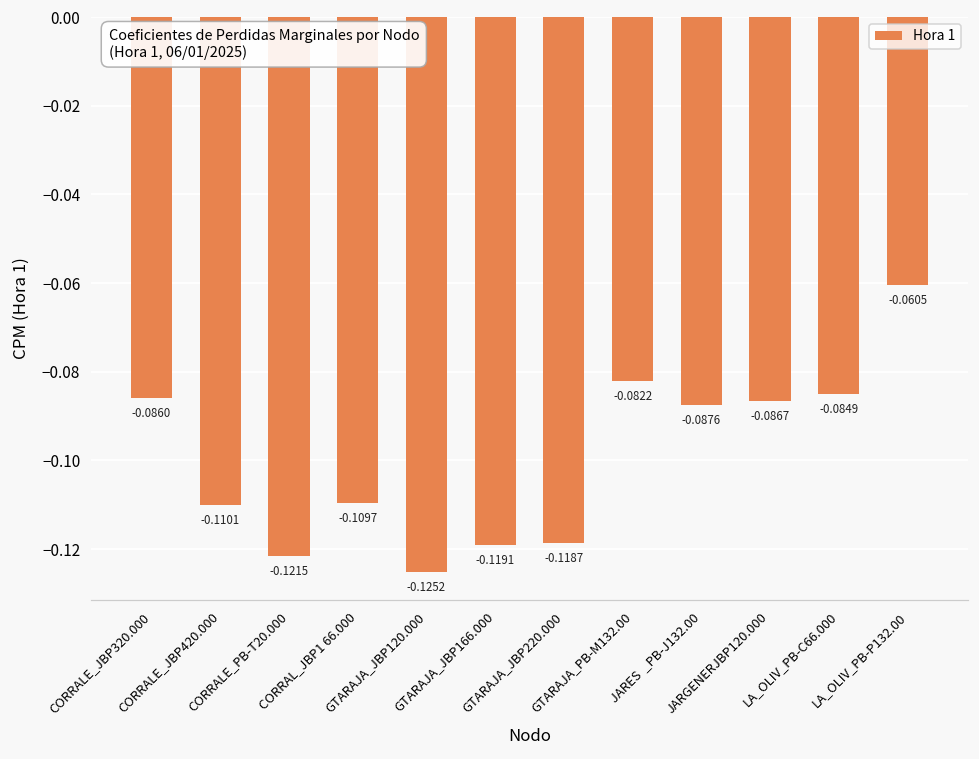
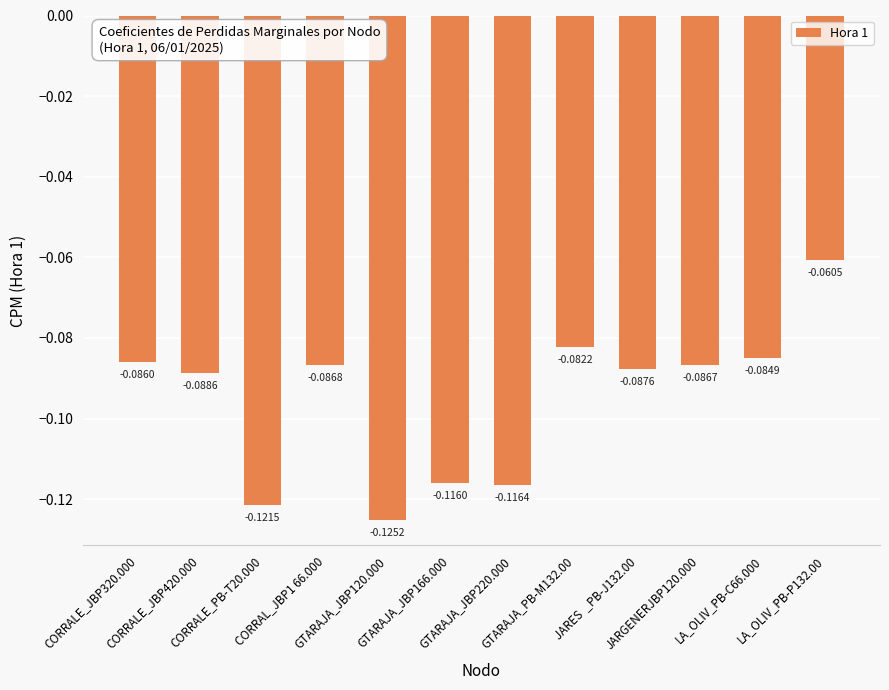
  {
    "CORRALE_JBP320.000": -0.0860,
-   "CORRALE_JBP420.000": -0.1101,
+   "CORRALE_JBP420.000": -0.0886,
    "CORRALE_PB-T20.000": -0.1215,
-   "CORRAL_JBP1 66.000": -0.1097,
+   "CORRAL_JBP1 66.000": -0.0868,
    "GTARAJA_JBP120.000": -0.1252,
-   "GTARAJA_JBP166.000": -0.1191,
-   "GTARAJA_JBP220.000": -0.1187,
+   "GTARAJA_JBP166.000": -0.1160,
+   "GTARAJA_JBP220.000": -0.1164,
    "GTARAJA_PB-M132.00": -0.0822,
    "JARES _PB-J132.00": -0.0876,
    "JARGENERJBP120.000": -0.0867,
    "LA_OLIV_PB-C66.000": -0.0849,
    "LA_OLIV_PB-P132.00": -0.0605
  }
